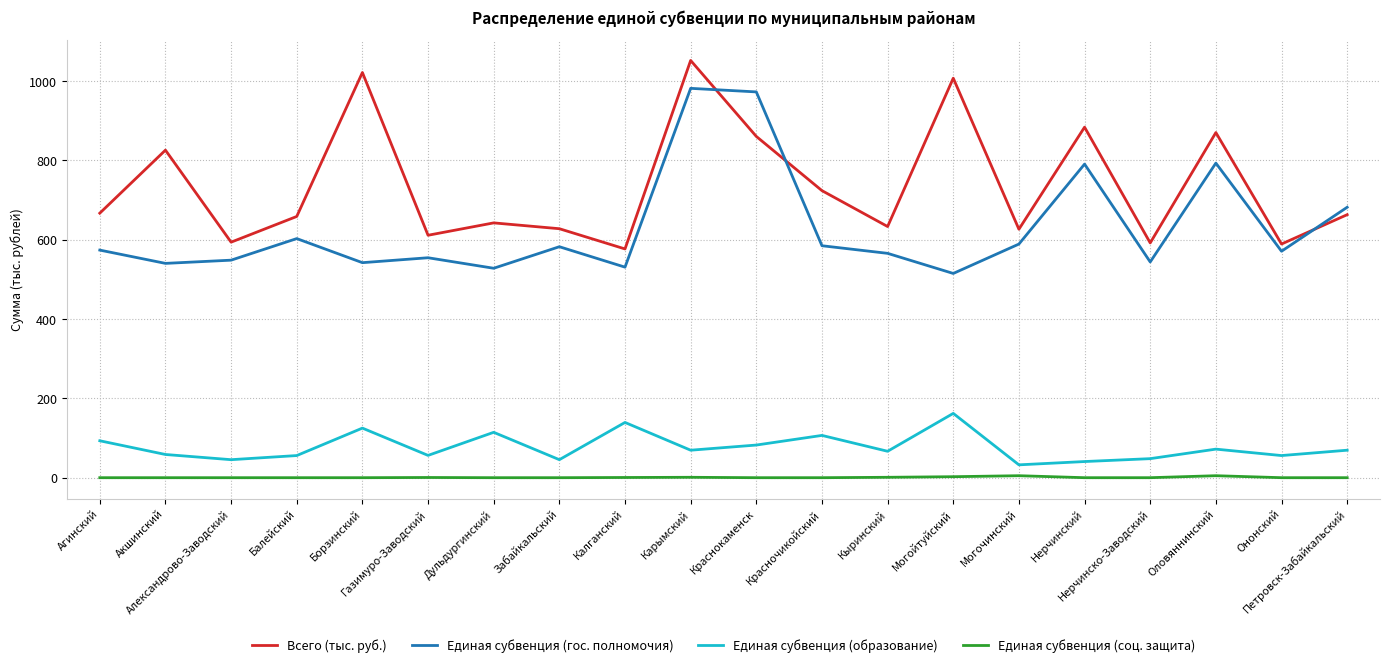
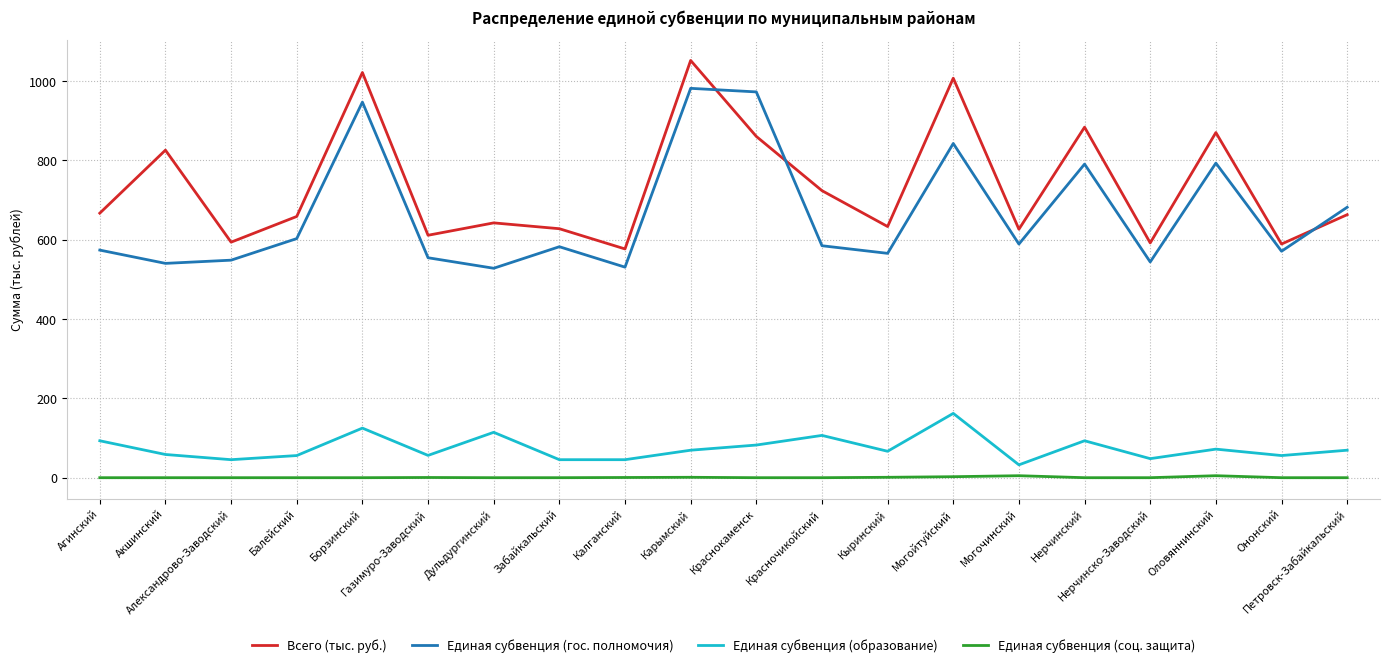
  {
    "Всего (тыс. руб.)": {
      "Агинский": 670,
      "Акшинский": 830,
      "Александрово-Заводский": 590,
      "Балейский": 660,
      "Борзинский": 1020,
      "Газимуро-Заводский": 610,
      "Дульдургинский": 640,
      "Забайкальский": 630,
      "Калганский": 580,
      "Карымский": 1050,
      "Краснокаменск": 860,
      "Красночикойский": 720,
      "Кыринский": 630,
      "Могойтуйский": 1010,
      "Могочинский": 630,
      "Нерчинский": 880,
      "Нерчинско-Заводский": 590,
      "Оловяннинский": 870,
      "Ононский": 590,
      "Петровск-Забайкальский": 660
    },
    "Единая субвенция (гос. полномочия)": {
      "Агинский": 570,
      "Акшинский": 540,
      "Александрово-Заводский": 550,
      "Балейский": 600,
-     "Борзинский": 540,
+     "Борзинский": 950,
      "Газимуро-Заводский": 550,
      "Дульдургинский": 530,
      "Забайкальский": 580,
      "Калганский": 530,
      "Карымский": 980,
      "Краснокаменск": 970,
      "Красночикойский": 580,
      "Кыринский": 570,
-     "Могойтуйский": 510,
+     "Могойтуйский": 840,
      "Могочинский": 590,
      "Нерчинский": 790,
      "Нерчинско-Заводский": 540,
      "Оловяннинский": 790,
      "Ононский": 570,
      "Петровск-Забайкальский": 680
    },
    "Единая субвенция (образование)": {
      "Агинский": 90,
      "Акшинский": 60,
      "Александрово-Заводский": 50,
      "Балейский": 60,
      "Борзинский": 130,
      "Газимуро-Заводский": 60,
      "Дульдургинский": 110,
      "Забайкальский": 50,
-     "Калганский": 140,
+     "Калганский": 50,
      "Карымский": 70,
      "Краснокаменск": 80,
      "Красночикойский": 110,
      "Кыринский": 70,
      "Могойтуйский": 160,
      "Могочинский": 30,
-     "Нерчинский": 40,
+     "Нерчинский": 90,
      "Нерчинско-Заводский": 50,
      "Оловяннинский": 70,
      "Ононский": 60,
      "Петровск-Забайкальский": 70
    },
    "Единая субвенция (соц. защита)": {
      "Агинский": 0,
      "Акшинский": 0,
      "Александрово-Заводский": 0,
      "Балейский": 0,
      "Борзинский": 0,
      "Газимуро-Заводский": 0,
      "Дульдургинский": 0,
      "Забайкальский": 0,
      "Калганский": 0,
      "Карымский": 0,
      "Краснокаменск": 0,
      "Красночикойский": 0,
      "Кыринский": 0,
      "Могойтуйский": 0,
      "Могочинский": 10,
      "Нерчинский": 0,
      "Нерчинско-Заводский": 0,
      "Оловяннинский": 10,
      "Ононский": 0,
      "Петровск-Забайкальский": 0
    }
  }
